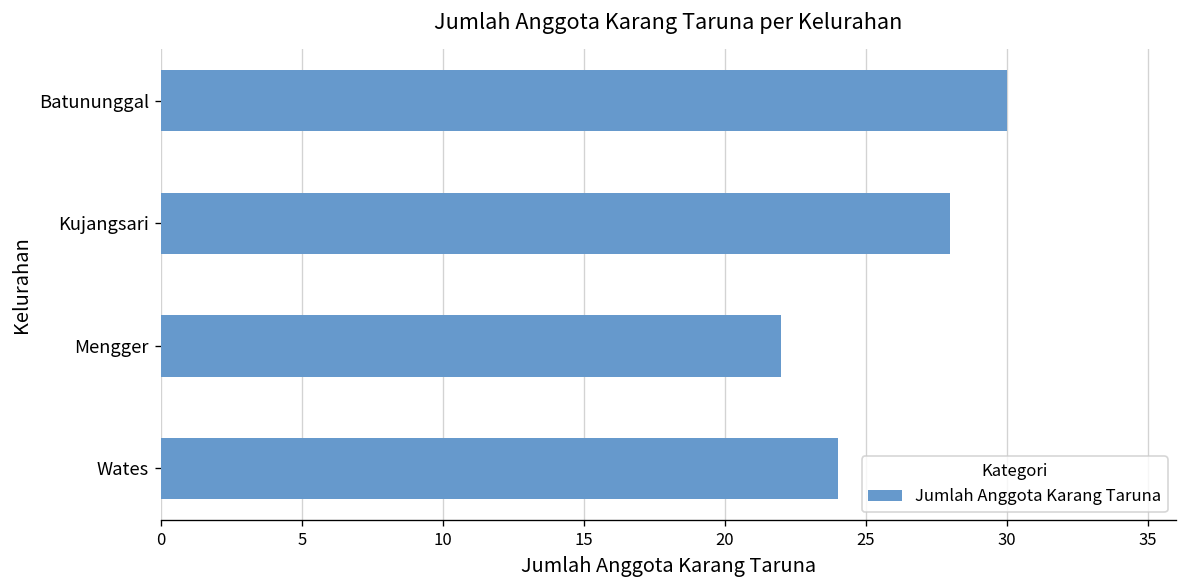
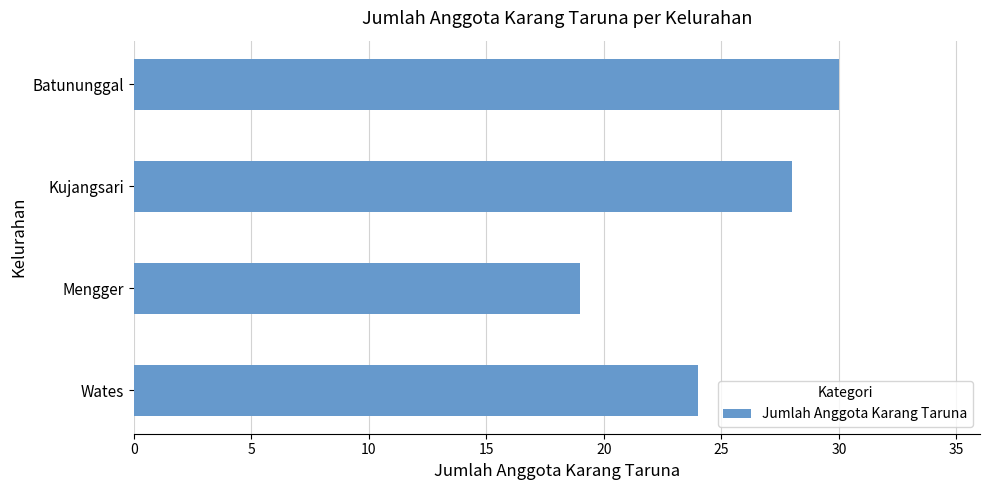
  {
    "Batununggal": 30,
    "Kujangsari": 28,
-   "Mengger": 22,
+   "Mengger": 19,
    "Wates": 24
  }
